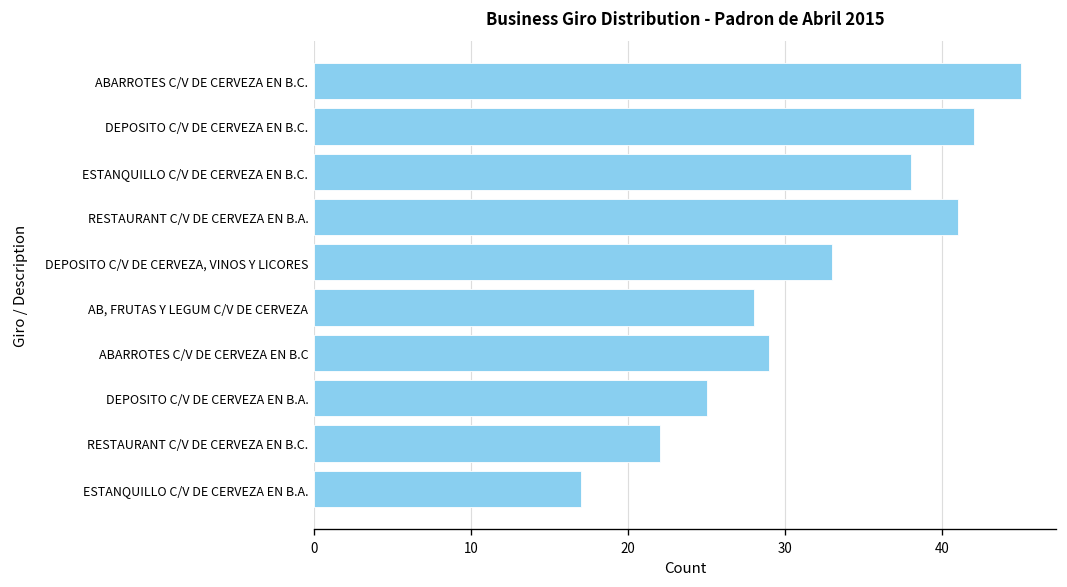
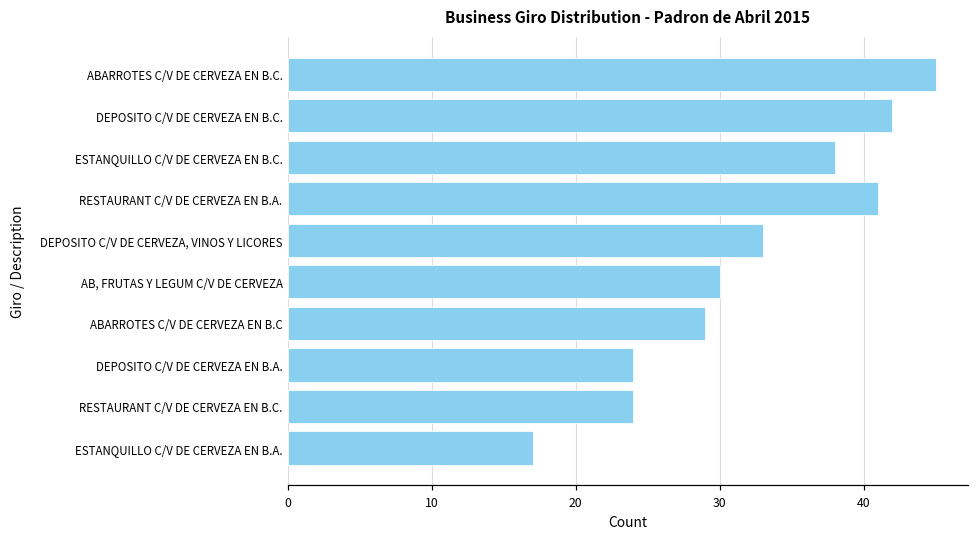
  {
    "ABARROTES C/V DE CERVEZA EN B.C.": 45,
    "DEPOSITO C/V DE CERVEZA EN B.C.": 42,
    "ESTANQUILLO C/V DE CERVEZA EN B.C.": 38,
    "RESTAURANT C/V DE CERVEZA EN B.A.": 41,
    "DEPOSITO C/V DE CERVEZA, VINOS Y LICORES": 33,
-   "AB, FRUTAS Y LEGUM C/V DE CERVEZA": 28,
+   "AB, FRUTAS Y LEGUM C/V DE CERVEZA": 30,
    "ABARROTES C/V DE CERVEZA EN B.C": 29,
-   "DEPOSITO C/V DE CERVEZA EN B.A.": 25,
-   "RESTAURANT C/V DE CERVEZA EN B.C.": 22,
+   "DEPOSITO C/V DE CERVEZA EN B.A.": 24,
+   "RESTAURANT C/V DE CERVEZA EN B.C.": 24,
    "ESTANQUILLO C/V DE CERVEZA EN B.A.": 17
  }
